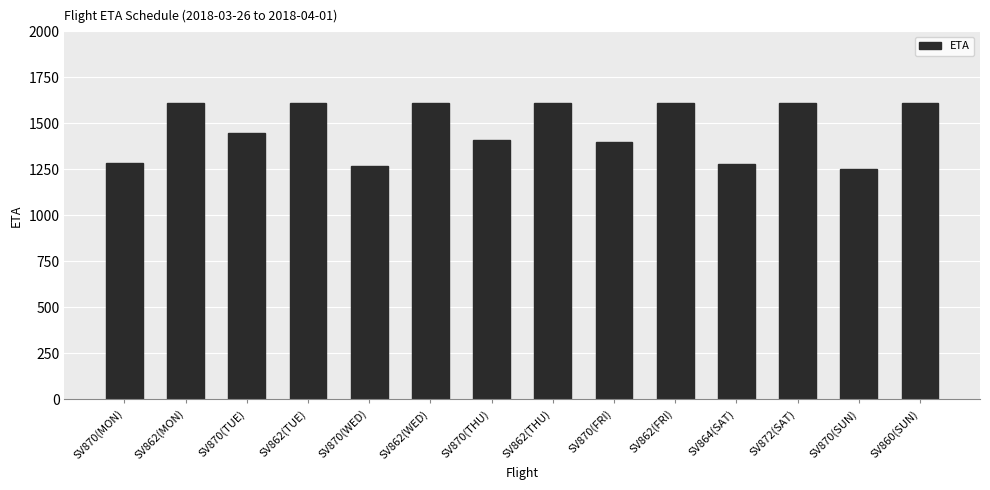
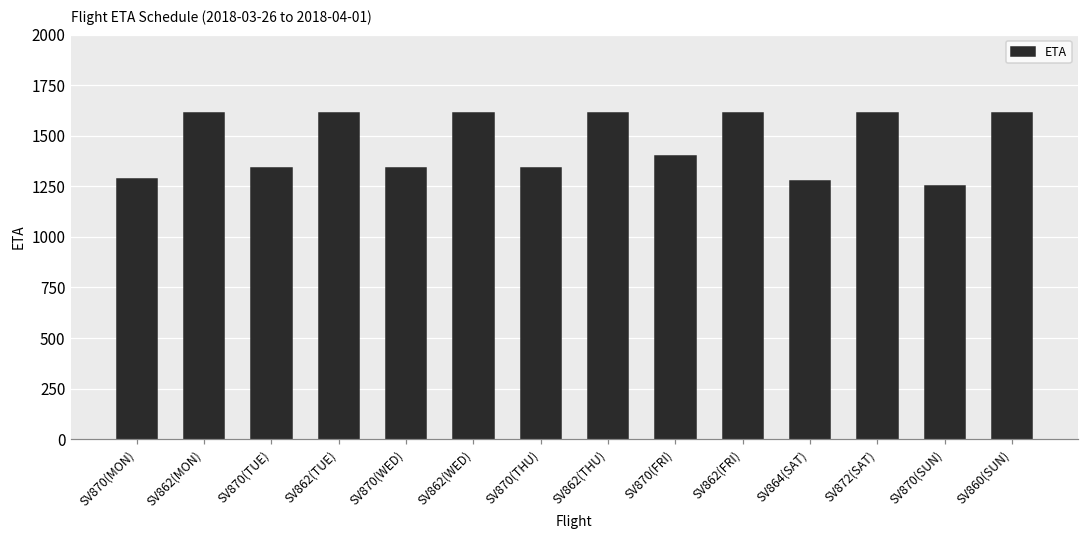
  {
    "SV870(MON)": 1290,
    "SV862(MON)": 1610,
-   "SV870(TUE)": 1450,
+   "SV870(TUE)": 1340,
    "SV862(TUE)": 1610,
-   "SV870(WED)": 1270,
+   "SV870(WED)": 1340,
    "SV862(WED)": 1610,
-   "SV870(THU)": 1410,
+   "SV870(THU)": 1340,
    "SV862(THU)": 1610,
    "SV870(FRI)": 1400,
    "SV862(FRI)": 1610,
    "SV864(SAT)": 1280,
    "SV872(SAT)": 1610,
    "SV870(SUN)": 1250,
    "SV860(SUN)": 1610
  }
